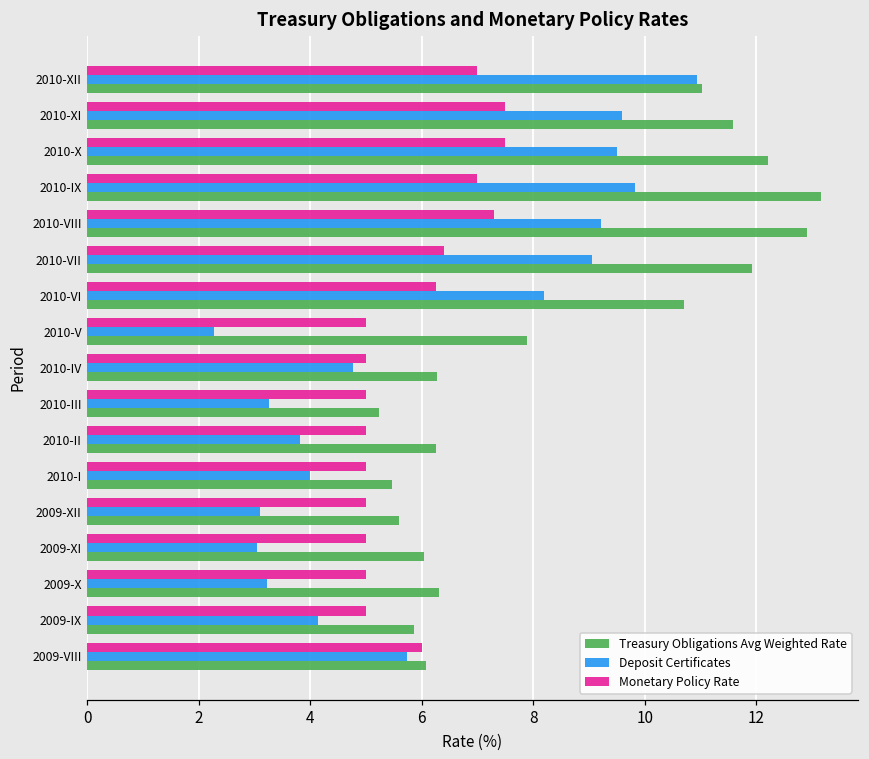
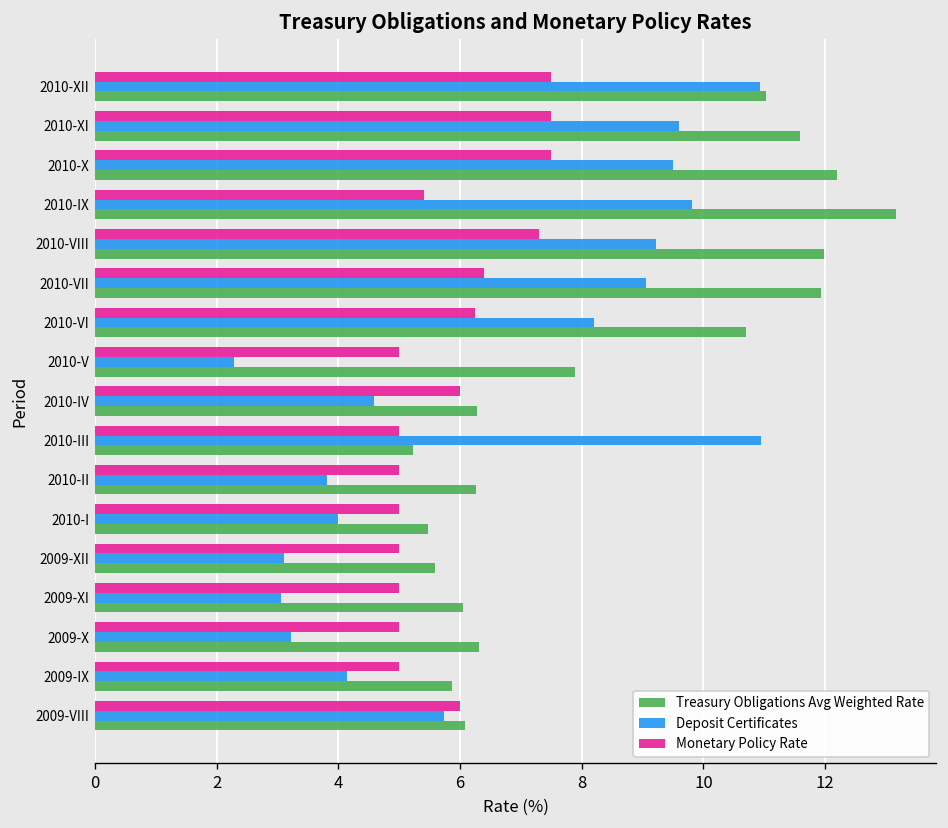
  {
    "Treasury Obligations Avg Weighted Rate": {
      "2010-XII": 11.0,
      "2010-XI": 11.6,
      "2010-X": 12.2,
      "2010-IX": 13.2,
-     "2010-VIII": 12.9,
+     "2010-VIII": 12.0,
      "2010-VII": 11.9,
      "2010-VI": 10.7,
      "2010-V": 7.9,
      "2010-IV": 6.3,
      "2010-III": 5.2,
      "2010-II": 6.3,
      "2010-I": 5.5,
      "2009-XII": 5.6,
      "2009-XI": 6.0,
      "2009-X": 6.3,
      "2009-IX": 5.9,
      "2009-VIII": 6.1
    },
    "Deposit Certificates": {
      "2010-XII": 10.9,
      "2010-XI": 9.6,
      "2010-X": 9.5,
      "2010-IX": 9.8,
      "2010-VIII": 9.2,
      "2010-VII": 9.1,
      "2010-VI": 8.2,
      "2010-V": 2.3,
-     "2010-IV": 4.8,
-     "2010-III": 3.3,
+     "2010-IV": 4.6,
+     "2010-III": 10.9,
      "2010-II": 3.8,
      "2010-I": 4.0,
      "2009-XII": 3.1,
      "2009-XI": 3.1,
      "2009-X": 3.2,
      "2009-IX": 4.1,
      "2009-VIII": 5.7
    },
    "Monetary Policy Rate": {
-     "2010-XII": 7.0,
+     "2010-XII": 7.5,
      "2010-XI": 7.5,
      "2010-X": 7.5,
-     "2010-IX": 7.0,
+     "2010-IX": 5.4,
      "2010-VIII": 7.3,
      "2010-VII": 6.4,
      "2010-VI": 6.3,
      "2010-V": 5.0,
-     "2010-IV": 5,
+     "2010-IV": 6,
      "2010-III": 5.0,
      "2010-II": 5.0,
      "2010-I": 5.0,
      "2009-XII": 5.0,
      "2009-XI": 5.0,
      "2009-X": 5.0,
      "2009-IX": 5.0,
      "2009-VIII": 6.0
    }
  }
